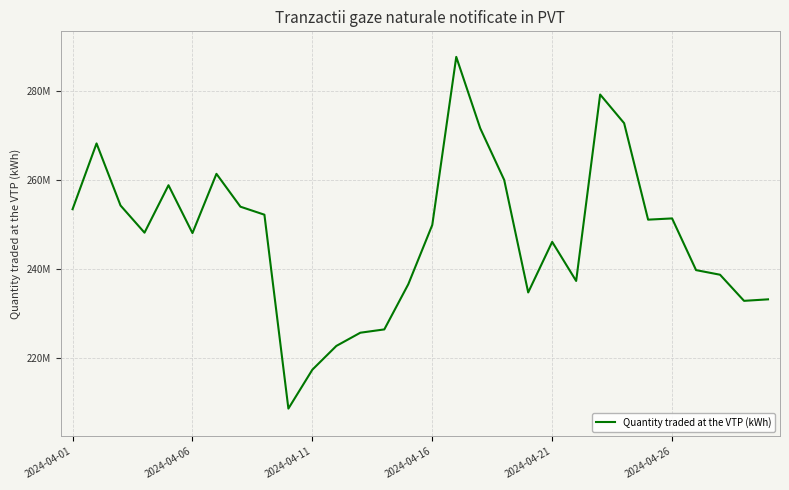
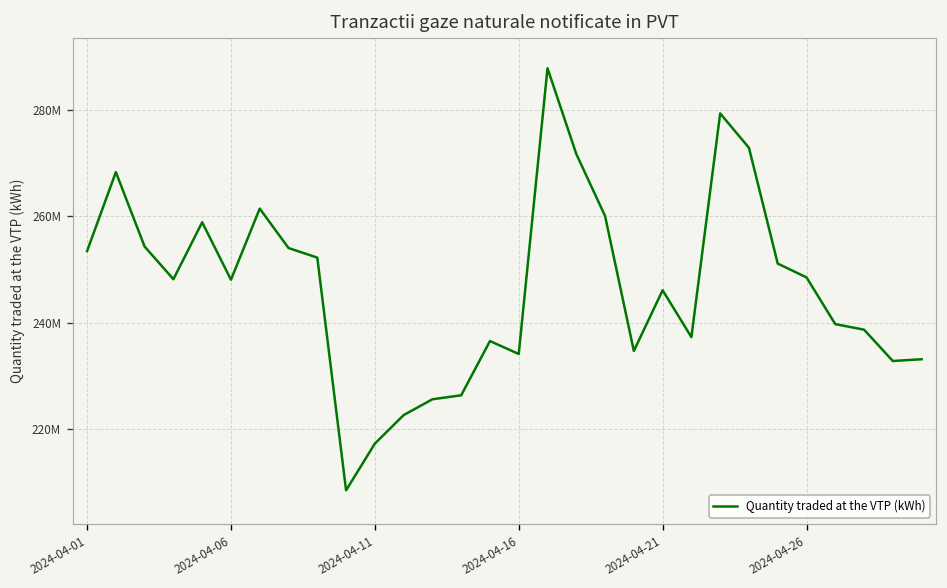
  {
    "2024-04-01": 253000000,
    "2024-04-06": 248000000,
    "2024-04-11": 217000000,
-   "2024-04-16": 250000000,
+   "2024-04-16": 234000000,
    "2024-04-21": 246000000,
-   "2024-04-26": 251000000
+   "2024-04-26": 249000000
  }
